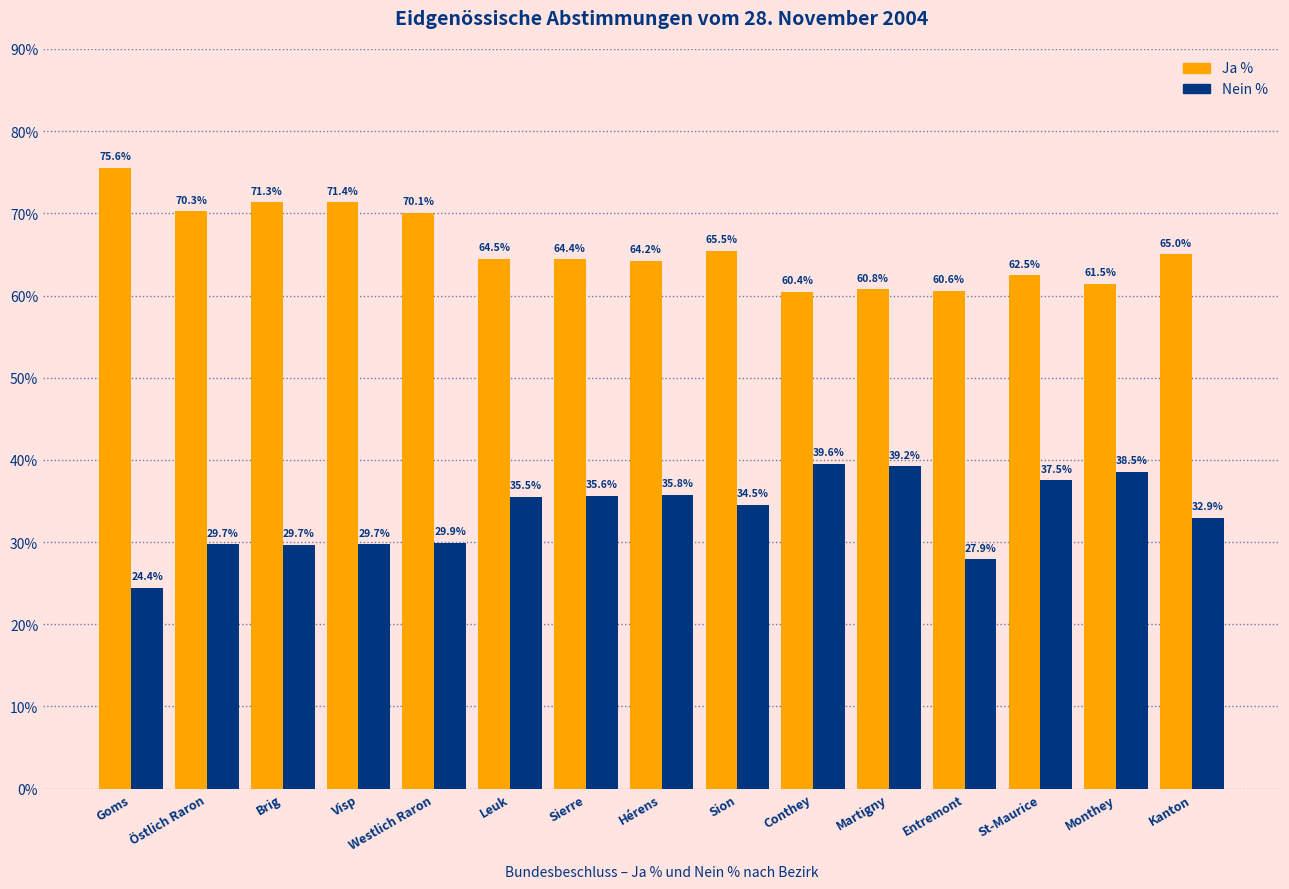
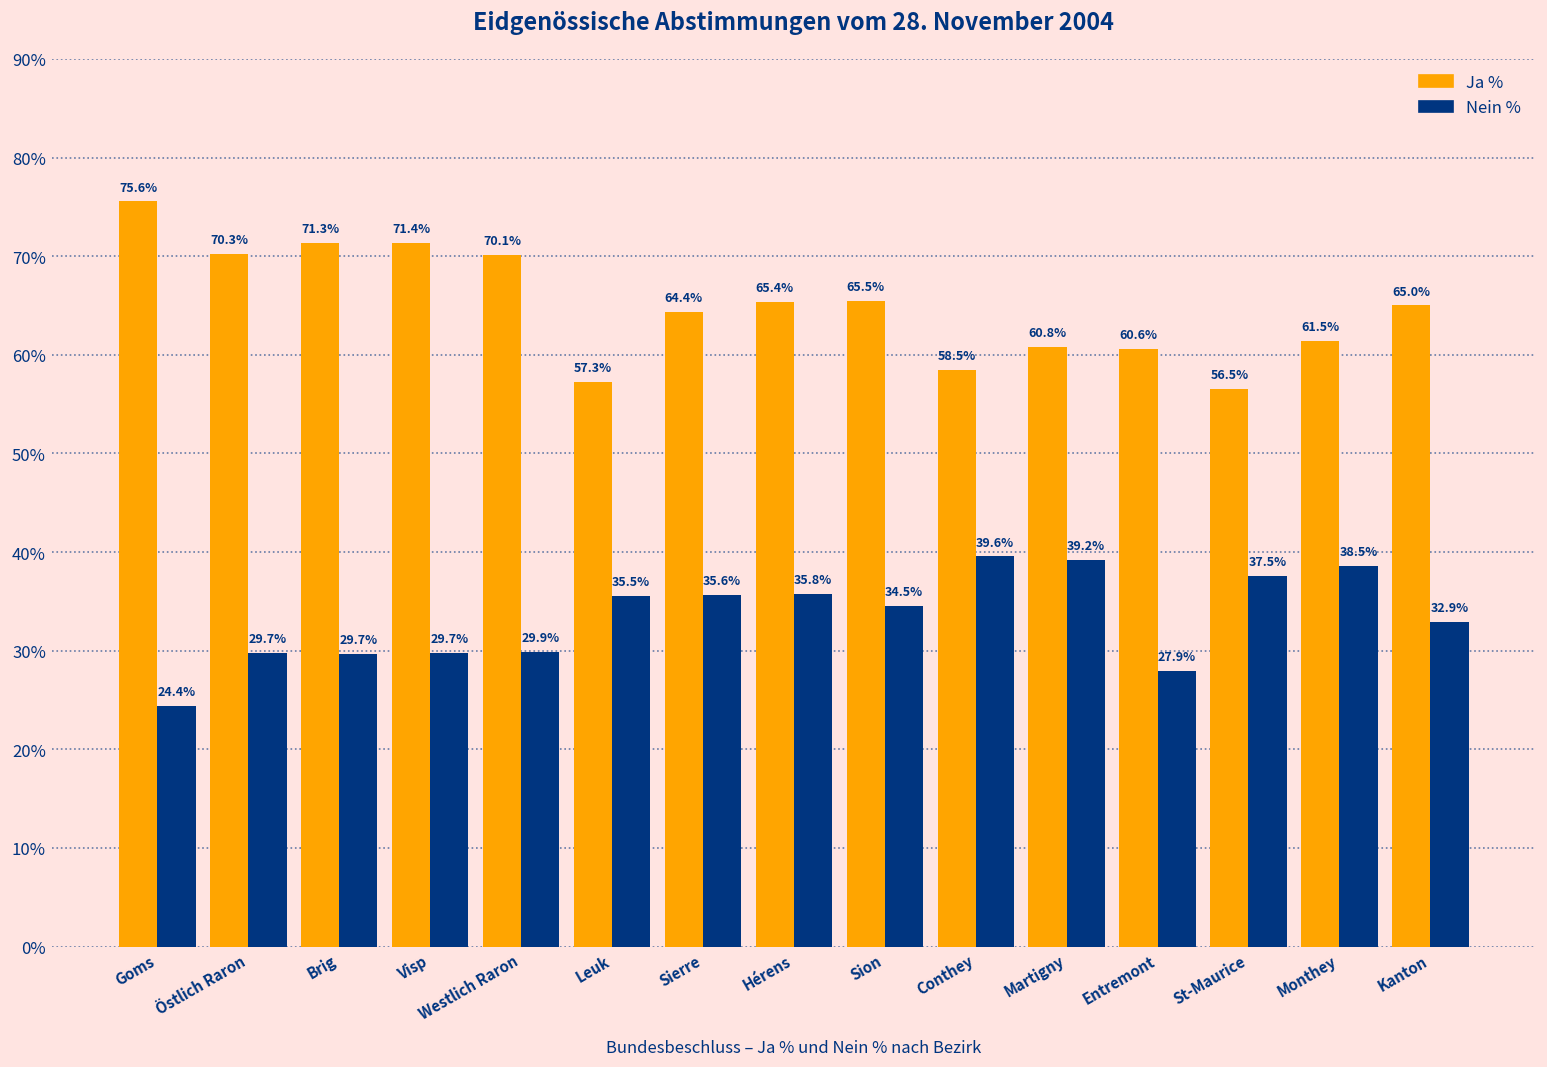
  {
    "Ja %": {
      "Goms": "75.6%",
      "Östlich Raron": "70.3%",
      "Brig": "71.3%",
      "Visp": "71.4%",
      "Westlich Raron": "70.1%",
-     "Leuk": "64.5%",
+     "Leuk": "57.3%",
      "Sierre": "64.4%",
-     "Hérens": "64.2%",
+     "Hérens": "65.4%",
      "Sion": "65.5%",
-     "Conthey": "60.4%",
+     "Conthey": "58.5%",
      "Martigny": "60.8%",
      "Entremont": "60.6%",
-     "St-Maurice": "62.5%",
+     "St-Maurice": "56.5%",
      "Monthey": "61.5%",
      "Kanton": "65.0%"
    },
    "Nein %": {
      "Goms": "24.4%",
      "Östlich Raron": "29.7%",
      "Brig": "29.7%",
      "Visp": "29.7%",
      "Westlich Raron": "29.9%",
      "Leuk": "35.5%",
      "Sierre": "35.6%",
      "Hérens": "35.8%",
      "Sion": "34.5%",
      "Conthey": "39.6%",
      "Martigny": "39.2%",
      "Entremont": "27.9%",
      "St-Maurice": "37.5%",
      "Monthey": "38.5%",
      "Kanton": "32.9%"
    }
  }
